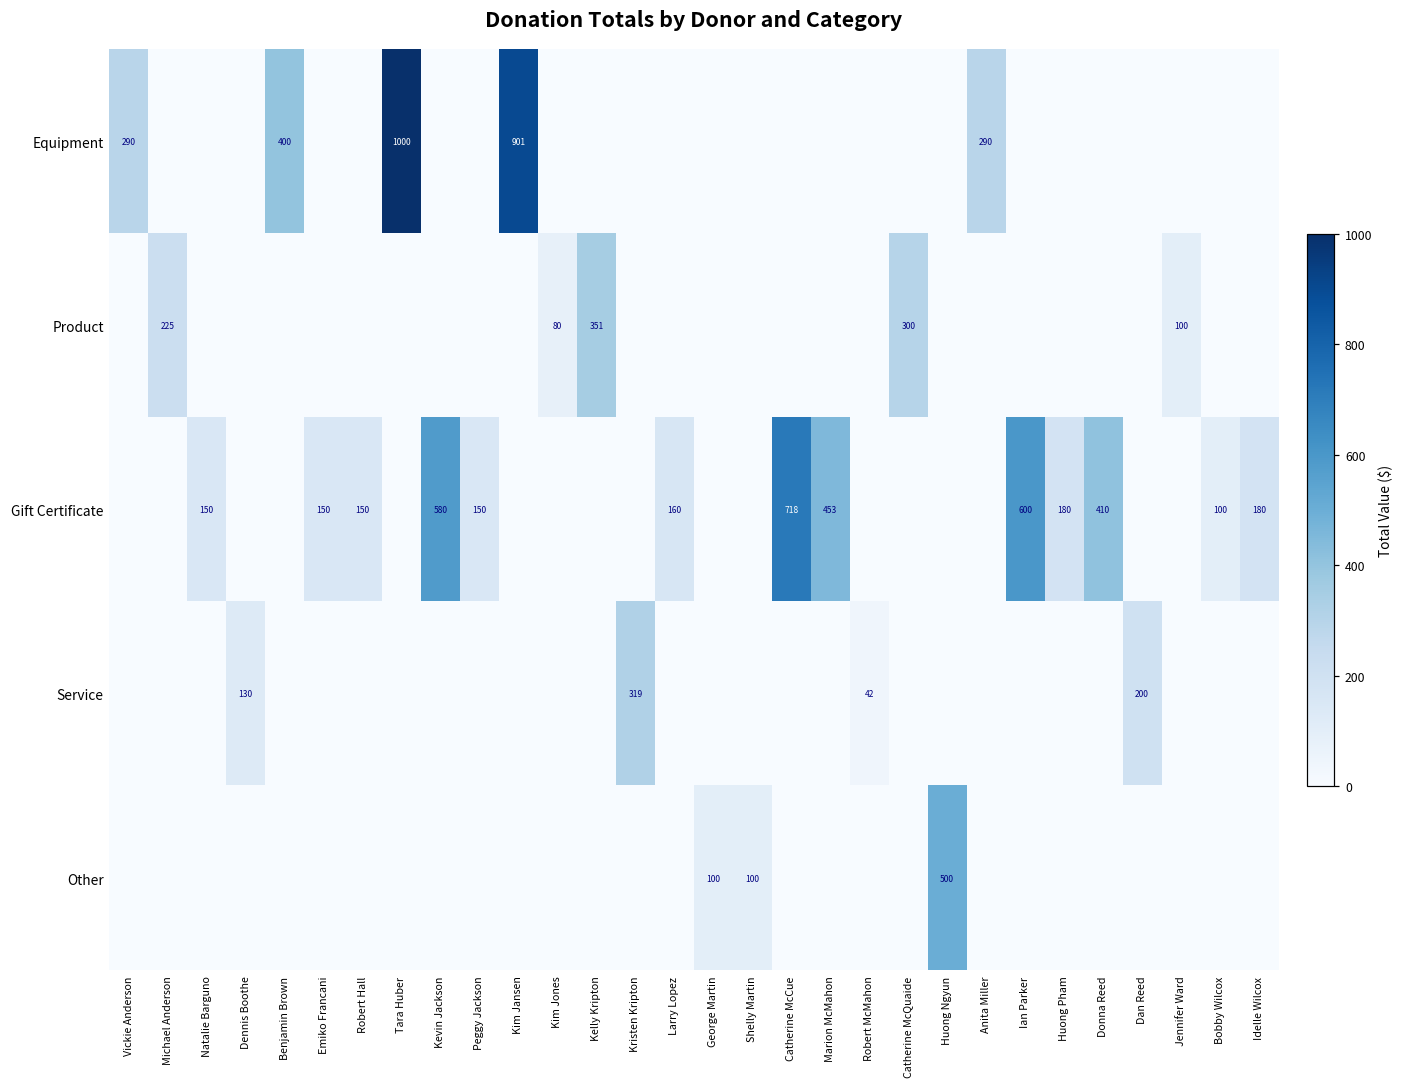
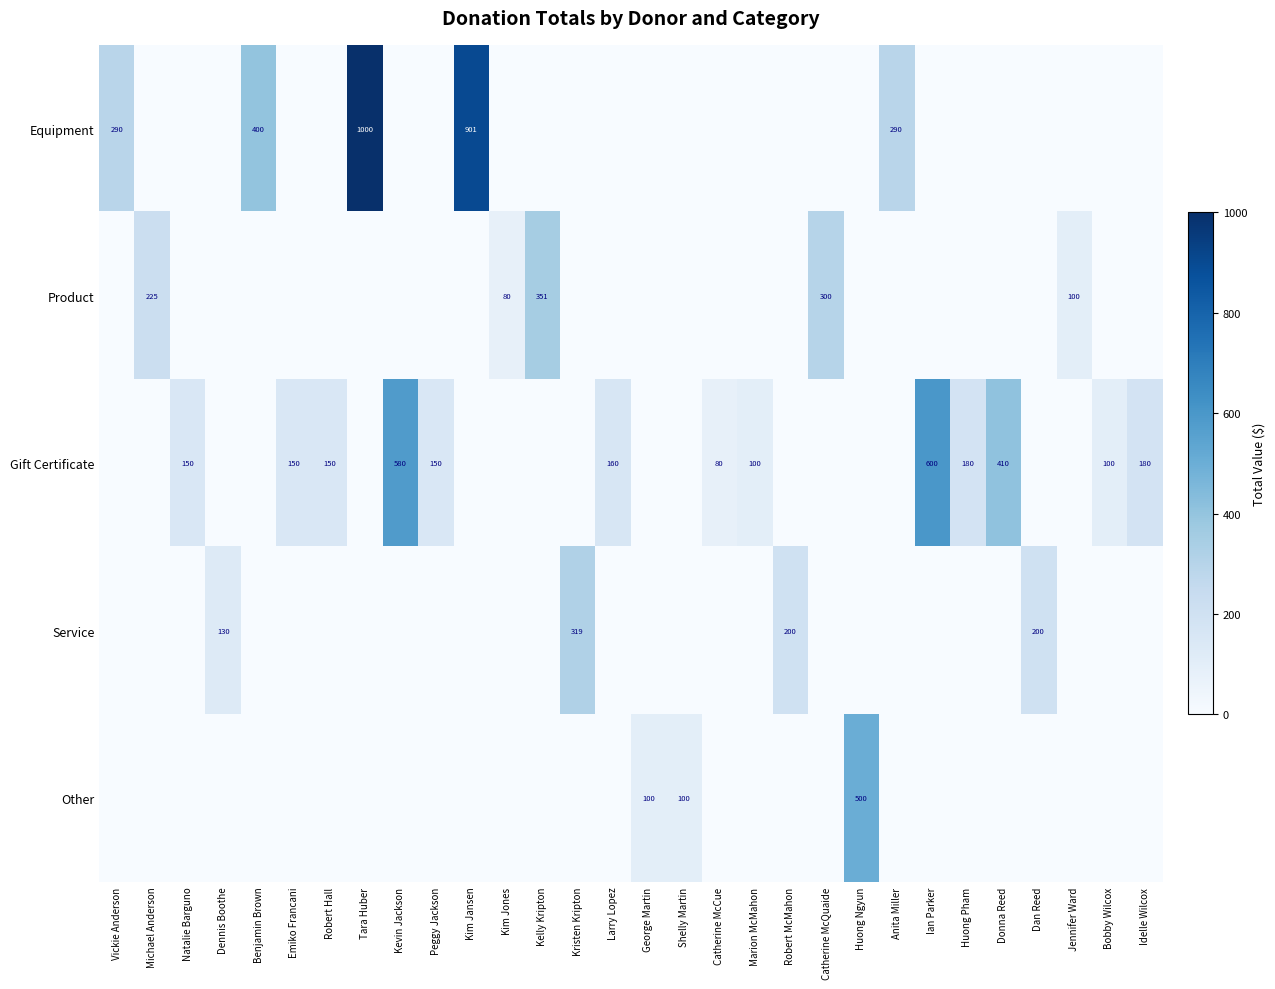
  {
    "Equipment": {
      "Vickie Anderson": 290,
      "Benjamin Brown": 400,
      "Tara Huber": 1000,
      "Kim Jansen": 901,
      "Anita Miller": 290
    },
    "Product": {
      "Michael Anderson": 225,
      "Kim Jones": 80,
      "Kelly Kripton": 351,
      "Catherine McQuaide": 300,
      "Jennifer Ward": 100
    },
    "Gift Certificate": {
      "Natalie Barguno": 150,
      "Emiko Francani": 150,
      "Robert Hall": 150,
      "Kevin Jackson": 580,
      "Peggy Jackson": 150,
      "Larry Lopez": 160,
-     "Catherine McCue": 718,
-     "Marion McMahon": 453,
+     "Catherine McCue": 80,
+     "Marion McMahon": 100,
      "Ian Parker": 600,
      "Huong Pham": 180,
      "Donna Reed": 410,
      "Bobby Wilcox": 100,
      "Idelle Wilcox": 180
    },
    "Service": {
      "Dennis Boothe": 130,
      "Kristen Kripton": 319,
-     "Robert McMahon": 42,
+     "Robert McMahon": 200,
      "Dan Reed": 200
    },
    "Other": {
      "George Martin": 100,
      "Shelly Martin": 100,
      "Huong Ngyun": 500
    }
  }
